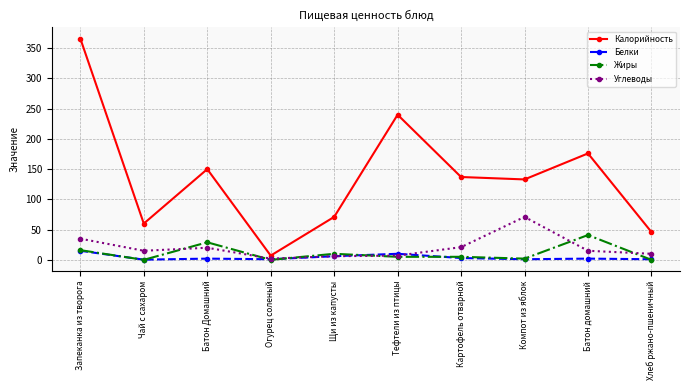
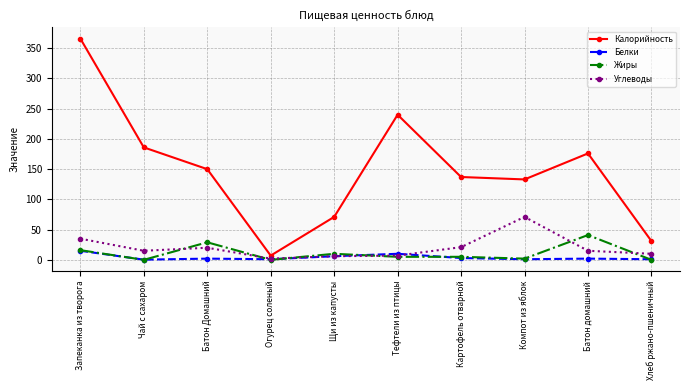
  {
    "Калорийность": {
      "Запеканка из творога": 370,
-     "Чай с сахаром": 60,
+     "Чай с сахаром": 190,
      "Батон Домашний": 150,
      "Огурец соленый": 10,
      "Щи из капусты": 70,
      "Тефтели из птицы": 240,
      "Картофель отварной": 140,
      "Компот из яблок": 130,
      "Батон домашний": 180,
-     "Хлеб ржано-пшеничный": 50
+     "Хлеб ржано-пшеничный": 30
    },
    "Белки": {
      "Батон Домашний": 0,
      "Батон домашний": 0
    },
    "Жиры": {
      "Батон Домашний": 30,
      "Батон домашний": 40
    },
    "Углеводы": {
      "Запеканка из творога": 40,
      "Чай с сахаром": 20,
      "Батон Домашний": 20,
      "Картофель отварной": 20,
      "Компот из яблок": 70,
      "Батон домашний": 20,
      "Хлеб ржано-пшеничный": 10
    }
  }
